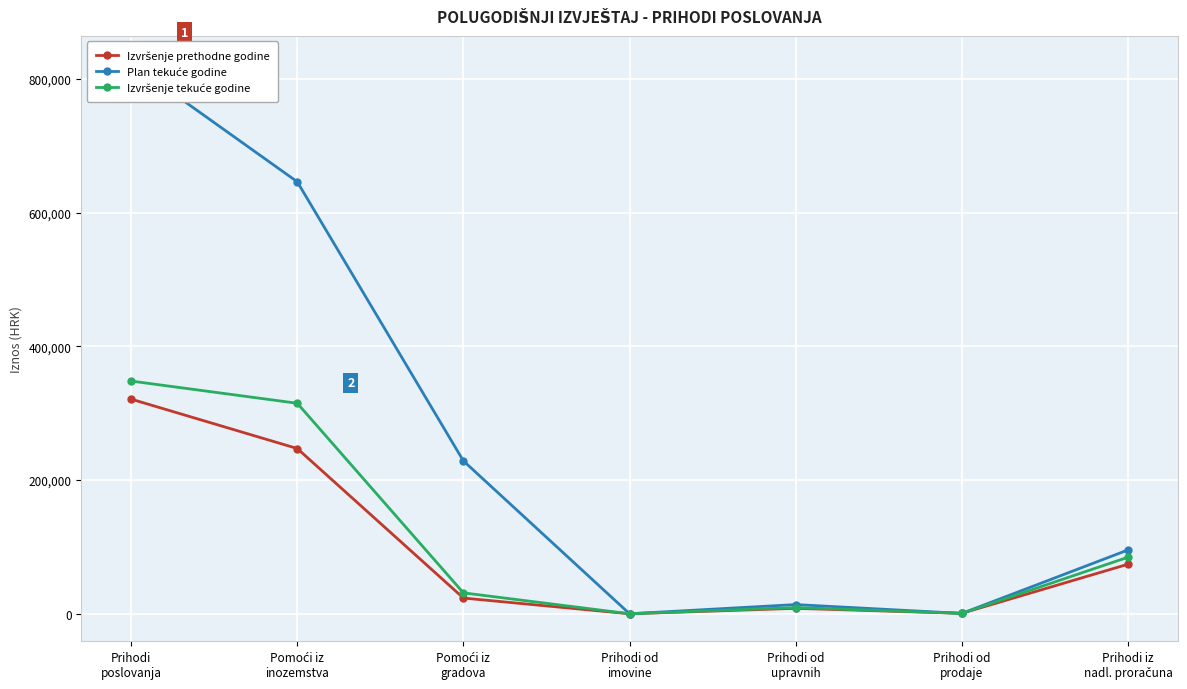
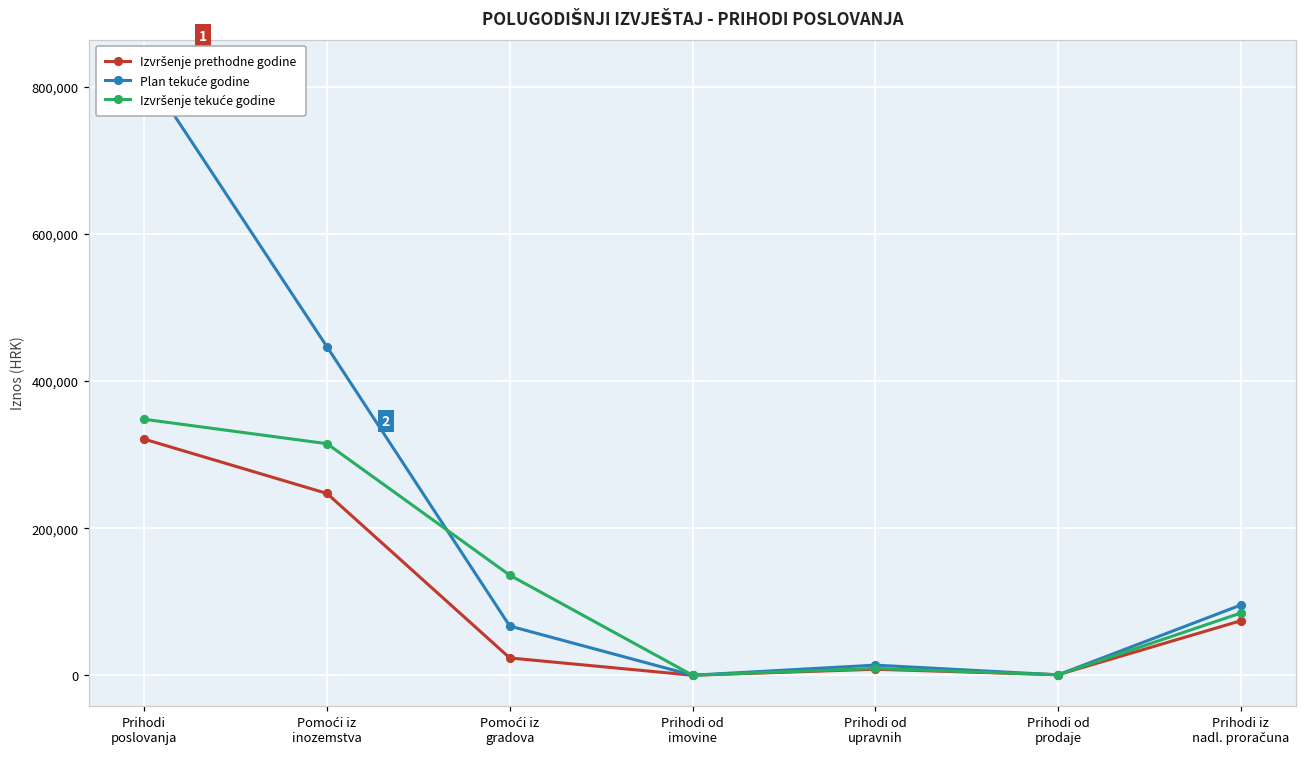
  {
    "Izvršenje prethodne godine": {
      "Prihodi poslovanja": "320,000",
      "Pomoći iz inozemstva": "250,000",
      "Pomoći iz gradova": "20,000",
      "Prihodi iz nadl. proračuna": "70,000"
    },
    "Plan tekuće godine": {
-     "Pomoći iz inozemstva": "650,000",
-     "Pomoći iz gradova": "230,000",
+     "Pomoći iz inozemstva": "450,000",
+     "Pomoći iz gradova": "70,000",
      "Prihodi od upravnih": "10,000",
      "Prihodi iz nadl. proračuna": "100,000"
    },
    "Izvršenje tekuće godine": {
      "Prihodi poslovanja": "350,000",
      "Pomoći iz inozemstva": "310,000",
-     "Pomoći iz gradova": "30,000",
+     "Pomoći iz gradova": "140,000",
      "Prihodi iz nadl. proračuna": "80,000"
    }
  }
